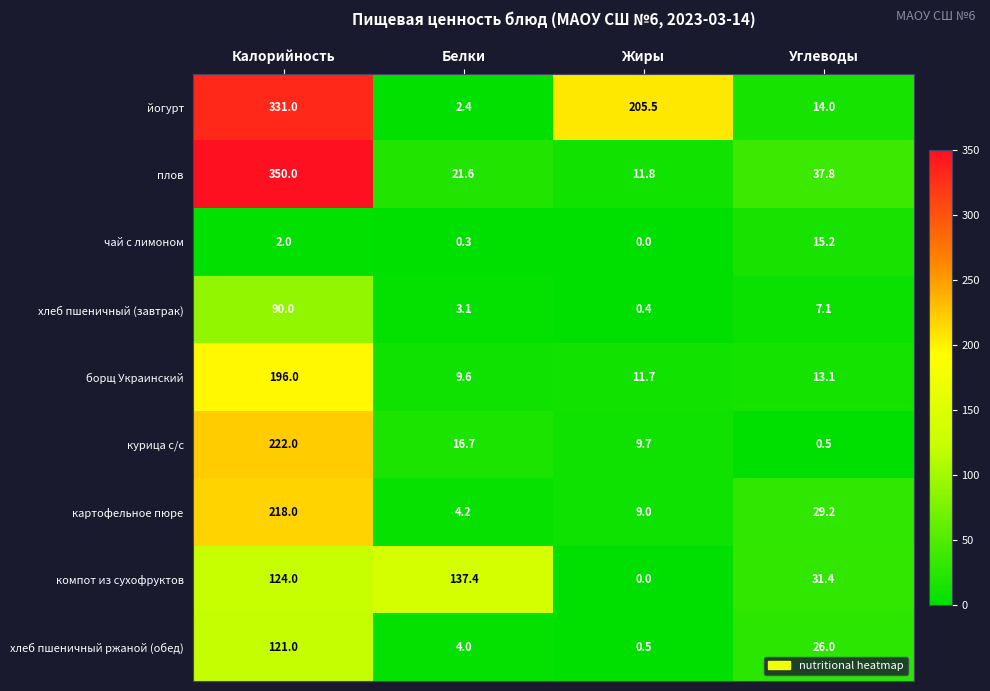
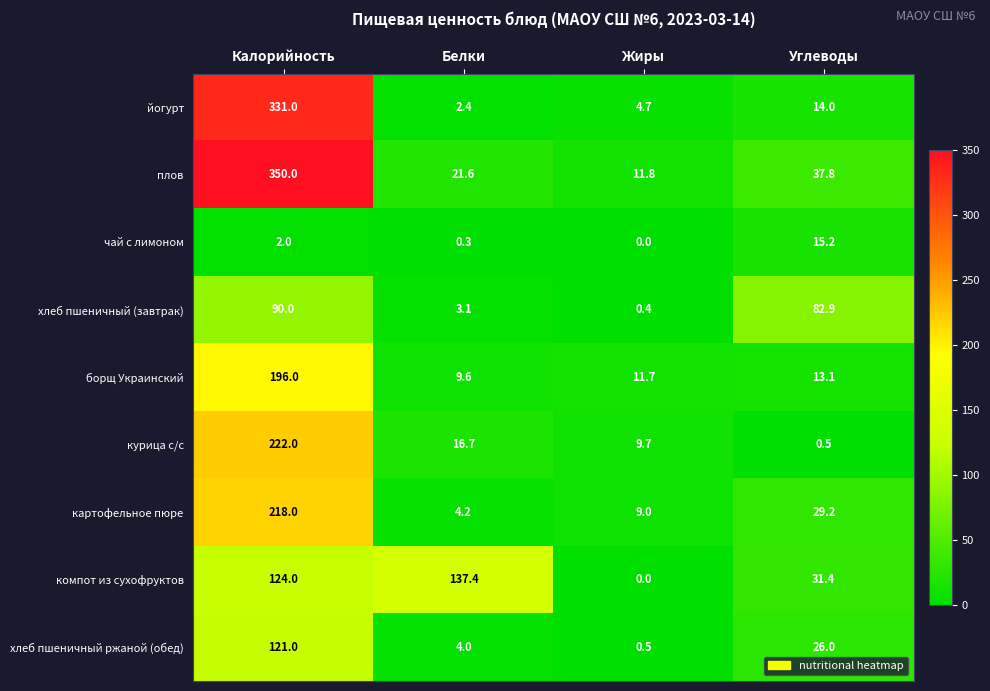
  {
    "йогурт": {
      "Калорийность": 331.0,
      "Белки": 2.4,
-     "Жиры": 205.5,
+     "Жиры": 4.7,
      "Углеводы": 14.0
    },
    "плов": {
      "Калорийность": 350.0,
      "Белки": 21.6,
      "Жиры": 11.8,
      "Углеводы": 37.8
    },
    "чай с лимоном": {
      "Калорийность": 2.0,
      "Белки": 0.3,
      "Жиры": 0.0,
      "Углеводы": 15.2
    },
    "хлеб пшеничный (завтрак)": {
      "Калорийность": 90.0,
      "Белки": 3.1,
      "Жиры": 0.4,
-     "Углеводы": 7.1
+     "Углеводы": 82.9
    },
    "борщ Украинский": {
      "Калорийность": 196.0,
      "Белки": 9.6,
      "Жиры": 11.7,
      "Углеводы": 13.1
    },
    "курица с/с": {
      "Калорийность": 222.0,
      "Белки": 16.7,
      "Жиры": 9.7,
      "Углеводы": 0.5
    },
    "картофельное пюре": {
      "Калорийность": 218.0,
      "Белки": 4.2,
      "Жиры": 9.0,
      "Углеводы": 29.2
    },
    "компот из сухофруктов": {
      "Калорийность": 124.0,
      "Белки": 137.4,
      "Жиры": 0.0,
      "Углеводы": 31.4
    },
    "хлеб пшеничный ржаной (обед)": {
      "Калорийность": 121.0,
      "Белки": 4.0,
      "Жиры": 0.5,
      "Углеводы": 26.0
    }
  }
